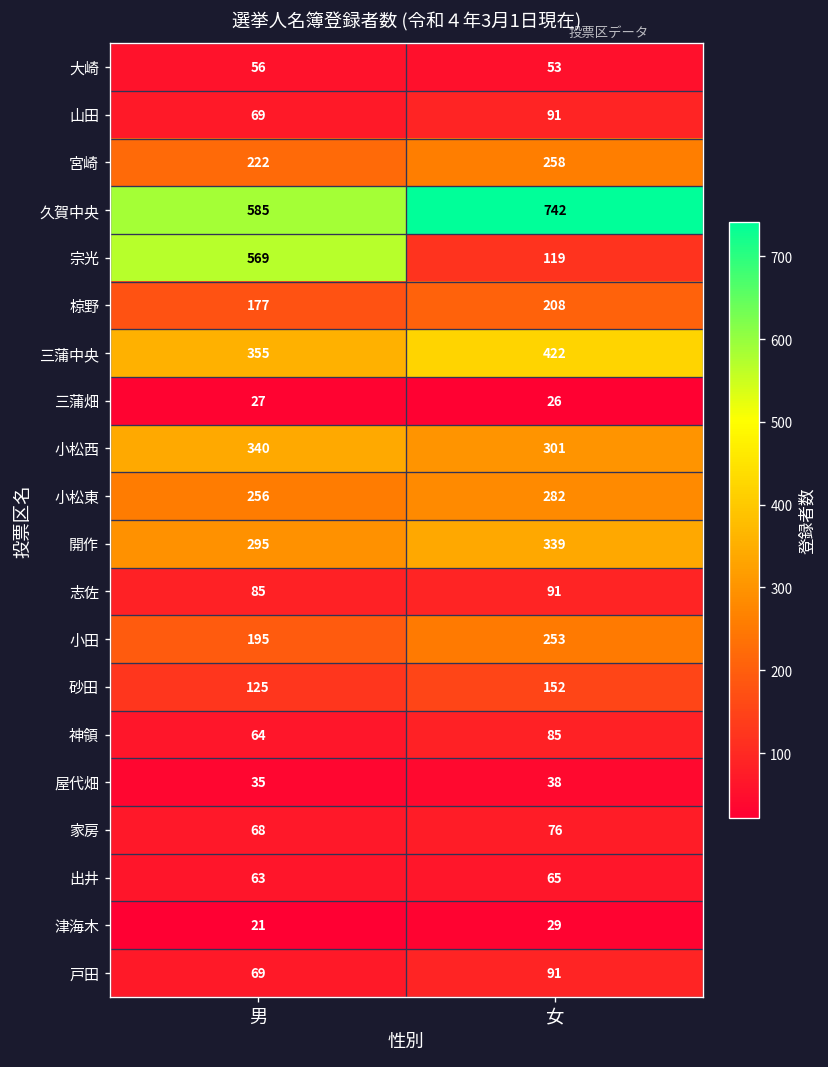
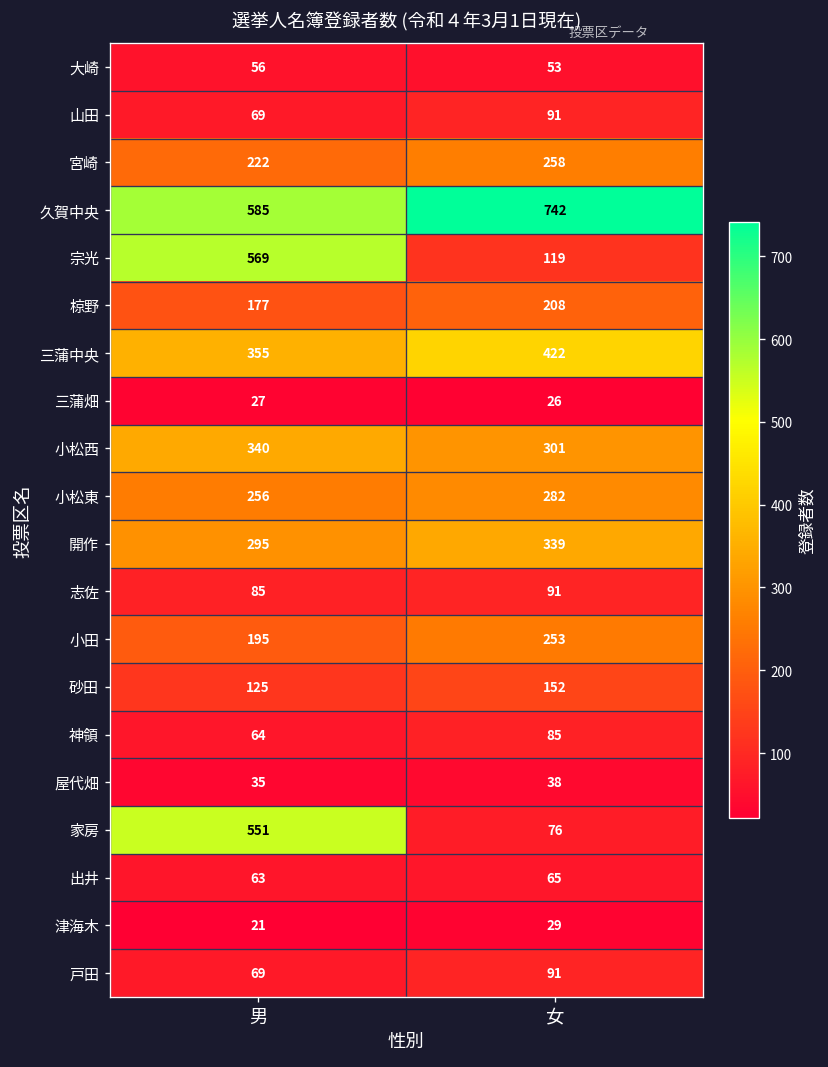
  {
    "大崎": {
      "男": 56,
      "女": 53
    },
    "山田": {
      "男": 69,
      "女": 91
    },
    "宮崎": {
      "男": 222,
      "女": 258
    },
    "久賀中央": {
      "男": 585,
      "女": 742
    },
    "宗光": {
      "男": 569,
      "女": 119
    },
    "椋野": {
      "男": 177,
      "女": 208
    },
    "三蒲中央": {
      "男": 355,
      "女": 422
    },
    "三蒲畑": {
      "男": 27,
      "女": 26
    },
    "小松西": {
      "男": 340,
      "女": 301
    },
    "小松東": {
      "男": 256,
      "女": 282
    },
    "開作": {
      "男": 295,
      "女": 339
    },
    "志佐": {
      "男": 85,
      "女": 91
    },
    "小田": {
      "男": 195,
      "女": 253
    },
    "砂田": {
      "男": 125,
      "女": 152
    },
    "神領": {
      "男": 64,
      "女": 85
    },
    "屋代畑": {
      "男": 35,
      "女": 38
    },
    "家房": {
-     "男": 68,
+     "男": 551,
      "女": 76
    },
    "出井": {
      "男": 63,
      "女": 65
    },
    "津海木": {
      "男": 21,
      "女": 29
    },
    "戸田": {
      "男": 69,
      "女": 91
    }
  }
